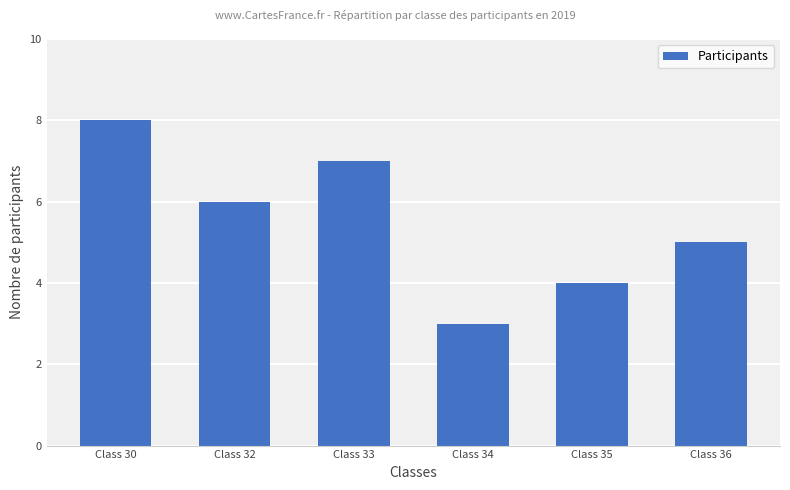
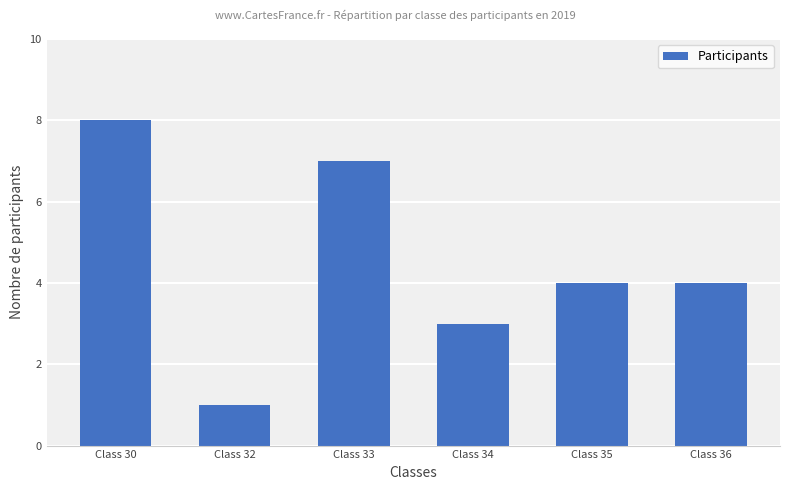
  {
    "Class 30": 8,
-   "Class 32": 6,
+   "Class 32": 1,
    "Class 33": 7,
    "Class 34": 3,
    "Class 35": 4,
-   "Class 36": 5
+   "Class 36": 4
  }
